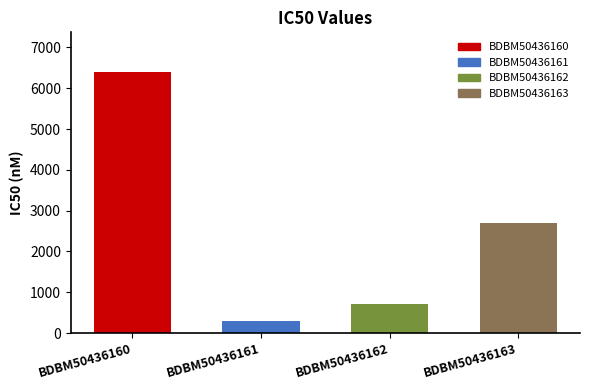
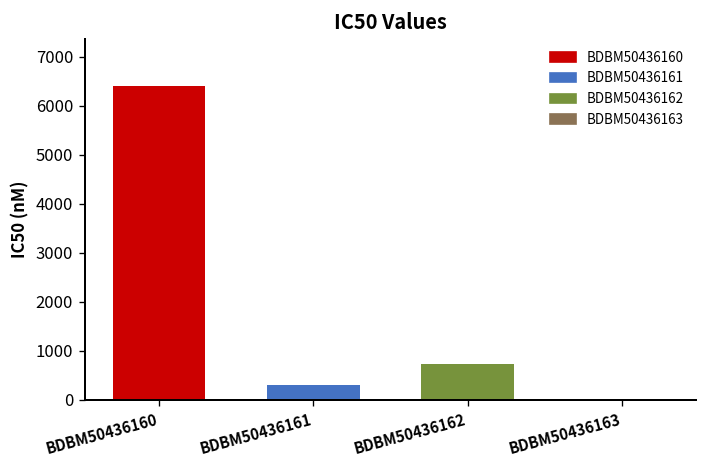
  {
    "BDBM50436160": 6400,
    "BDBM50436161": 300,
    "BDBM50436162": 700,
-   "BDBM50436163": 2700
+   "BDBM50436163": 0
  }
